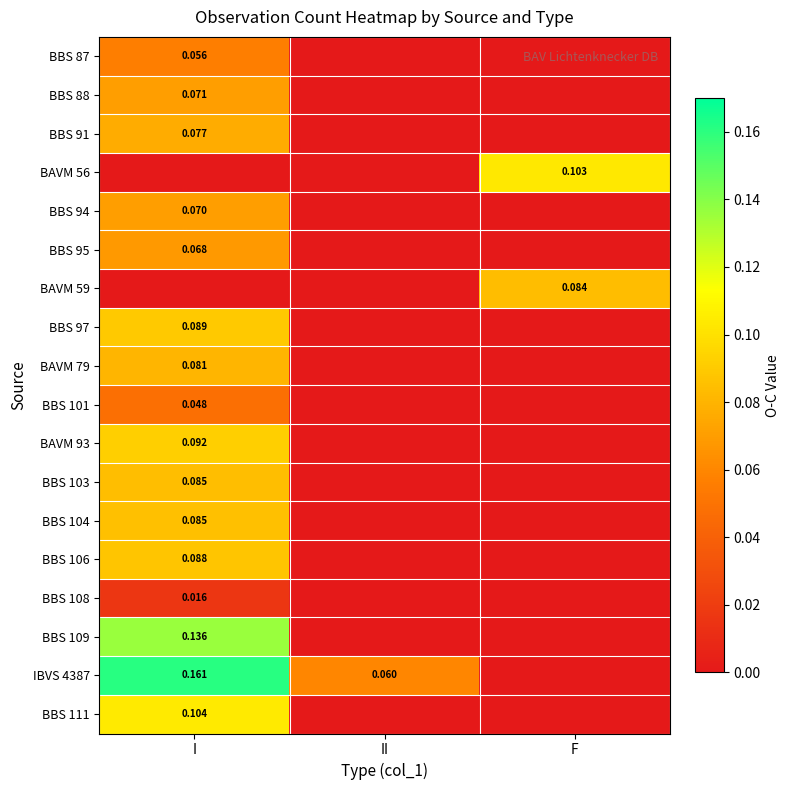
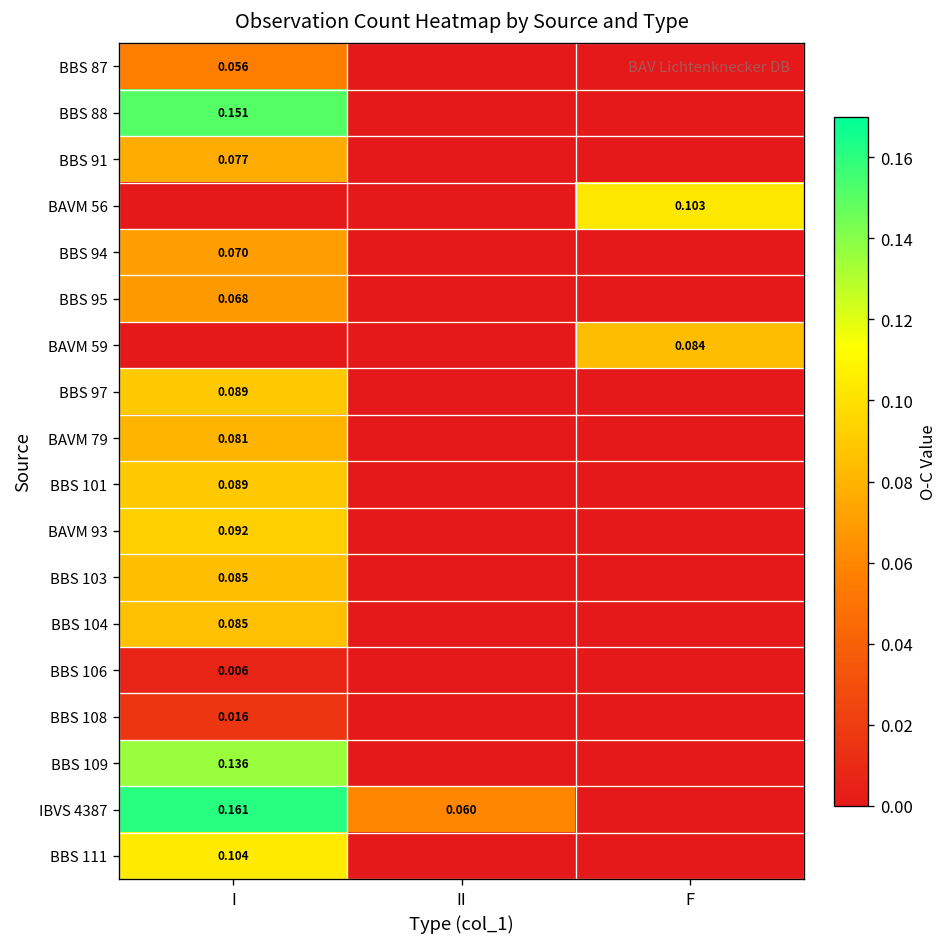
  {
    "BBS 87": {
      "I": 0.056
    },
    "BBS 88": {
-     "I": 0.071
+     "I": 0.151
    },
    "BBS 91": {
      "I": 0.077
    },
    "BAVM 56": {
      "F": 0.103
    },
    "BBS 94": {
      "I": 0.070
    },
    "BBS 95": {
      "I": 0.068
    },
    "BAVM 59": {
      "F": 0.084
    },
    "BBS 97": {
      "I": 0.089
    },
    "BAVM 79": {
      "I": 0.081
    },
    "BBS 101": {
-     "I": 0.048
+     "I": 0.089
    },
    "BAVM 93": {
      "I": 0.092
    },
    "BBS 103": {
      "I": 0.085
    },
    "BBS 104": {
      "I": 0.085
    },
    "BBS 106": {
-     "I": 0.088
+     "I": 0.006
    },
    "BBS 108": {
      "I": 0.016
    },
    "BBS 109": {
      "I": 0.136
    },
    "IBVS 4387": {
      "I": 0.161,
      "II": 0.060
    },
    "BBS 111": {
      "I": 0.104
    }
  }
